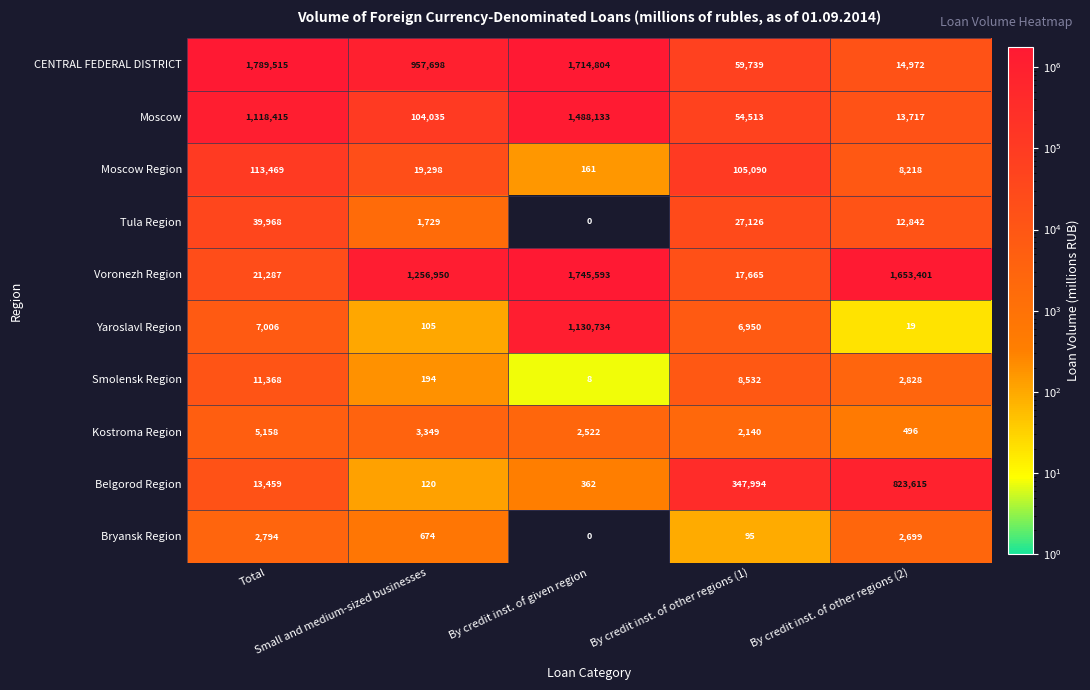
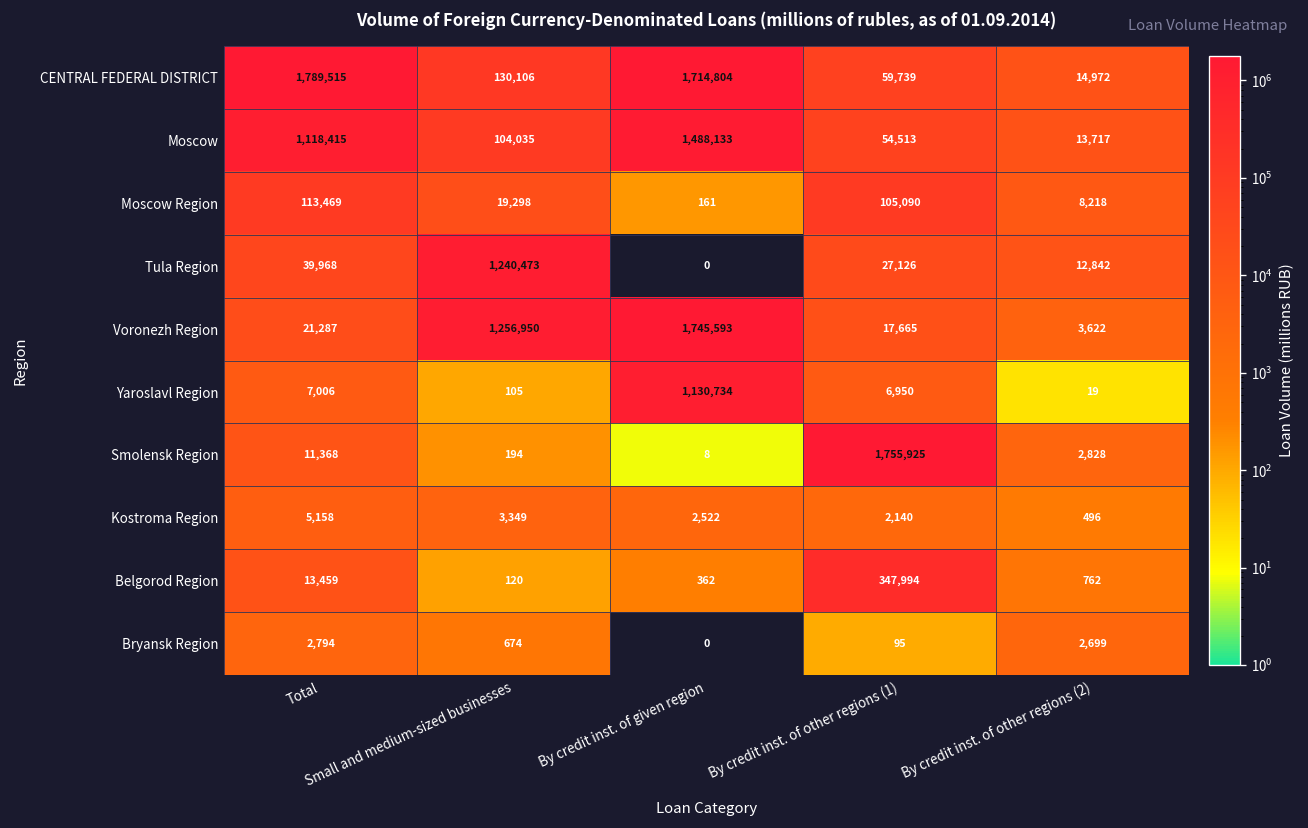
  {
    "CENTRAL FEDERAL DISTRICT": {
      "Total": "1,789,515",
-     "Small and medium-sized businesses": "957,698",
+     "Small and medium-sized businesses": "130,106",
      "By credit inst. of given region": "1,714,804",
      "By credit inst. of other regions (1)": "59,739",
      "By credit inst. of other regions (2)": "14,972"
    },
    "Moscow": {
      "Total": "1,118,415",
      "Small and medium-sized businesses": "104,035",
      "By credit inst. of given region": "1,488,133",
      "By credit inst. of other regions (1)": "54,513",
      "By credit inst. of other regions (2)": "13,717"
    },
    "Moscow Region": {
      "Total": "113,469",
      "Small and medium-sized businesses": "19,298",
      "By credit inst. of given region": "161",
      "By credit inst. of other regions (1)": "105,090",
      "By credit inst. of other regions (2)": "8,218"
    },
    "Tula Region": {
      "Total": "39,968",
-     "Small and medium-sized businesses": "1,729",
+     "Small and medium-sized businesses": "1,240,473",
      "By credit inst. of given region": "0",
      "By credit inst. of other regions (1)": "27,126",
      "By credit inst. of other regions (2)": "12,842"
    },
    "Voronezh Region": {
      "Total": "21,287",
      "Small and medium-sized businesses": "1,256,950",
      "By credit inst. of given region": "1,745,593",
      "By credit inst. of other regions (1)": "17,665",
-     "By credit inst. of other regions (2)": "1,653,401"
+     "By credit inst. of other regions (2)": "3,622"
    },
    "Yaroslavl Region": {
      "Total": "7,006",
      "Small and medium-sized businesses": "105",
      "By credit inst. of given region": "1,130,734",
      "By credit inst. of other regions (1)": "6,950",
      "By credit inst. of other regions (2)": "19"
    },
    "Smolensk Region": {
      "Total": "11,368",
      "Small and medium-sized businesses": "194",
      "By credit inst. of given region": "8",
-     "By credit inst. of other regions (1)": "8,532",
+     "By credit inst. of other regions (1)": "1,755,925",
      "By credit inst. of other regions (2)": "2,828"
    },
    "Kostroma Region": {
      "Total": "5,158",
      "Small and medium-sized businesses": "3,349",
      "By credit inst. of given region": "2,522",
      "By credit inst. of other regions (1)": "2,140",
      "By credit inst. of other regions (2)": "496"
    },
    "Belgorod Region": {
      "Total": "13,459",
      "Small and medium-sized businesses": "120",
      "By credit inst. of given region": "362",
      "By credit inst. of other regions (1)": "347,994",
-     "By credit inst. of other regions (2)": "823,615"
+     "By credit inst. of other regions (2)": "762"
    },
    "Bryansk Region": {
      "Total": "2,794",
      "Small and medium-sized businesses": "674",
      "By credit inst. of given region": "0",
      "By credit inst. of other regions (1)": "95",
      "By credit inst. of other regions (2)": "2,699"
    }
  }
